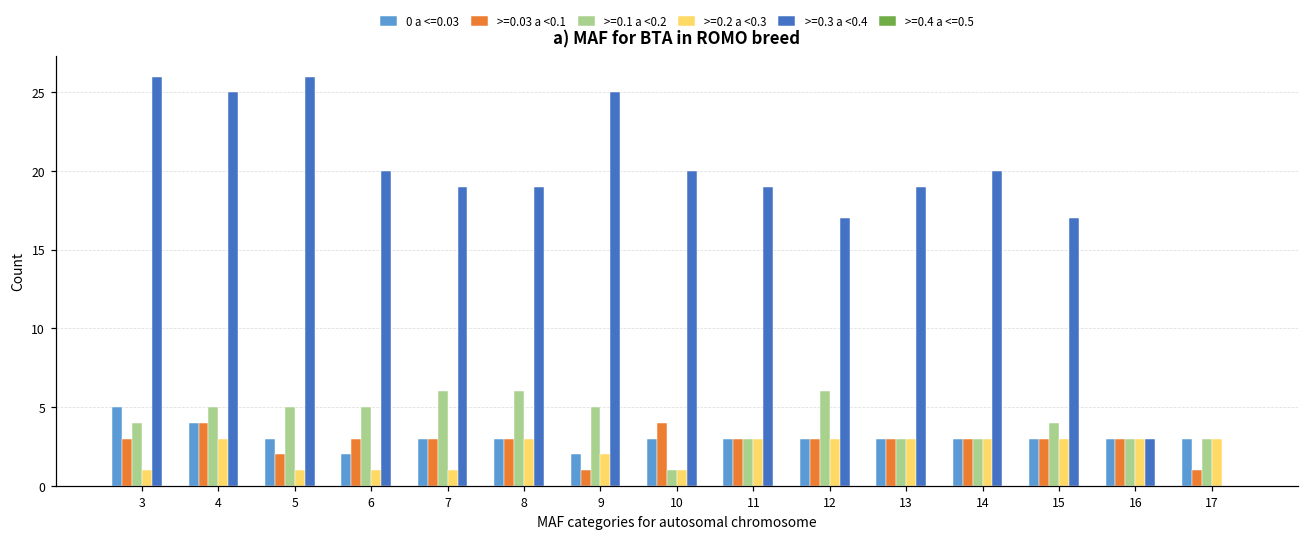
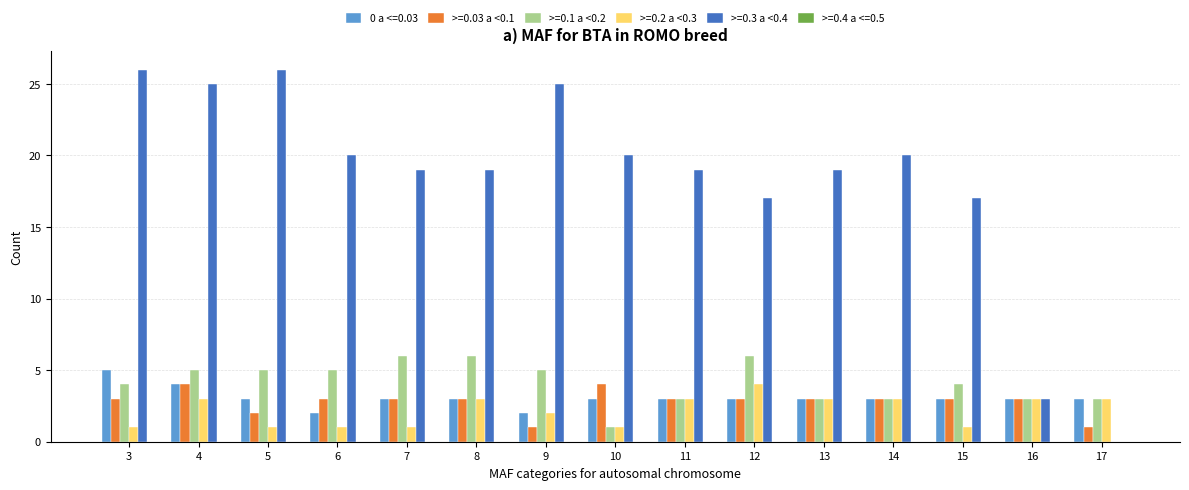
  {
    ">=0.03 a <0.1": {
      "3": 3,
      "4": 4,
      "5": 2,
      "6": 3,
      "7": 3,
      "8": 3,
      "9": 1,
      "10": 4,
      "11": 3,
      "12": 3,
      "13": 3,
      "14": 3,
      "15": 3,
      "16": 3,
      "17": 1
    },
    ">=0.1 a <0.2": {
      "3": 4,
      "4": 5,
      "5": 5,
      "6": 5,
      "7": 6,
      "8": 6,
      "9": 5,
      "10": 1,
      "11": 3,
      "12": 6,
      "13": 3,
      "14": 3,
      "15": 4,
      "16": 3,
      "17": 3
    },
    ">=0.2 a <0.3": {
      "3": 1,
      "4": 3,
      "5": 1,
      "6": 1,
      "7": 1,
      "8": 3,
      "9": 2,
      "10": 1,
      "11": 3,
-     "12": 3,
+     "12": 4,
      "13": 3,
      "14": 3,
-     "15": 3,
+     "15": 1,
      "16": 3,
      "17": 3
    },
    ">=0.4 a <=0.5": {
      "3": 0,
      "4": 0,
      "5": 0,
      "6": 0,
      "7": 0,
      "8": 0,
      "9": 0,
      "10": 0,
      "11": 0,
      "12": 0,
      "13": 0,
      "14": 0,
      "15": 0,
      "16": 0,
      "17": 0
    }
  }
